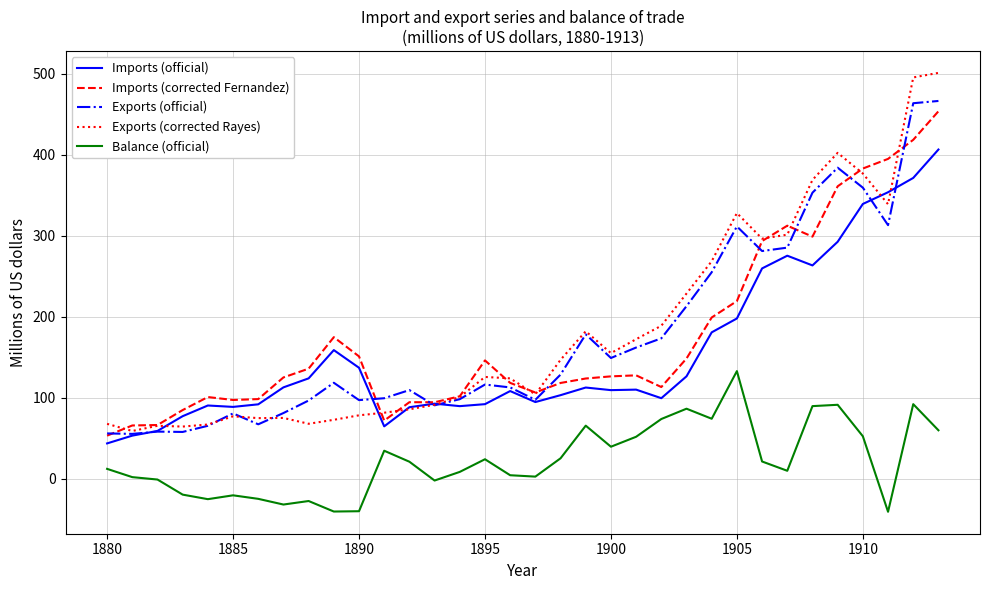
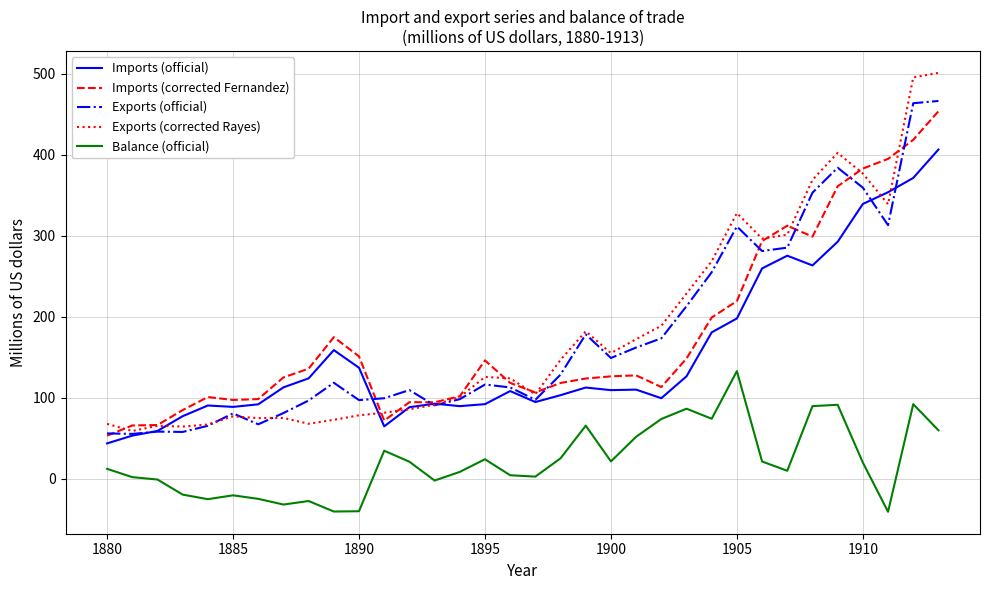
  {
    "Balance (official)": {
      "1880": 10,
      "1885": -20,
      "1890": -40,
      "1895": 20,
-     "1900": 40,
+     "1900": 20,
      "1905": 130,
-     "1910": 50
+     "1910": 20
    }
  }
